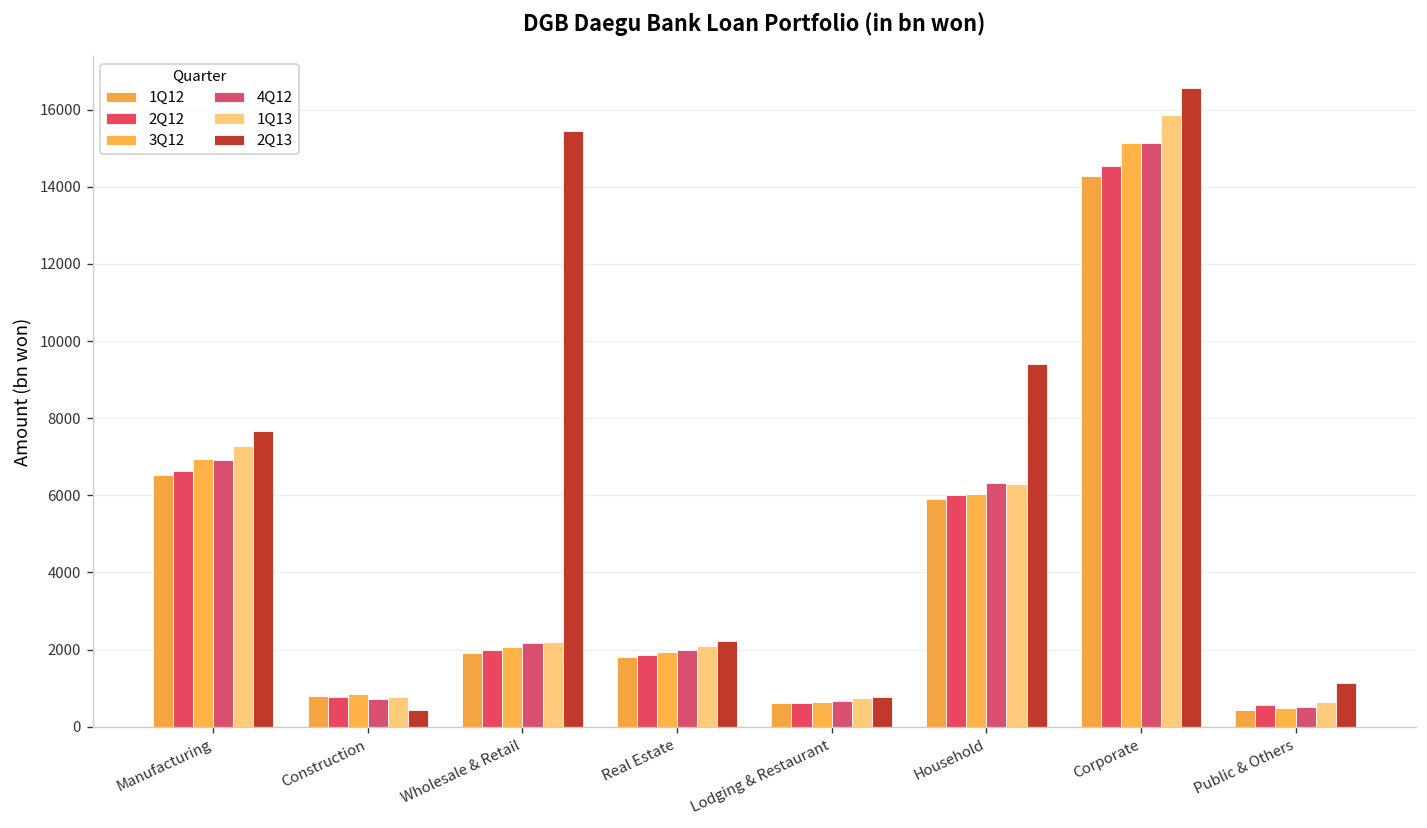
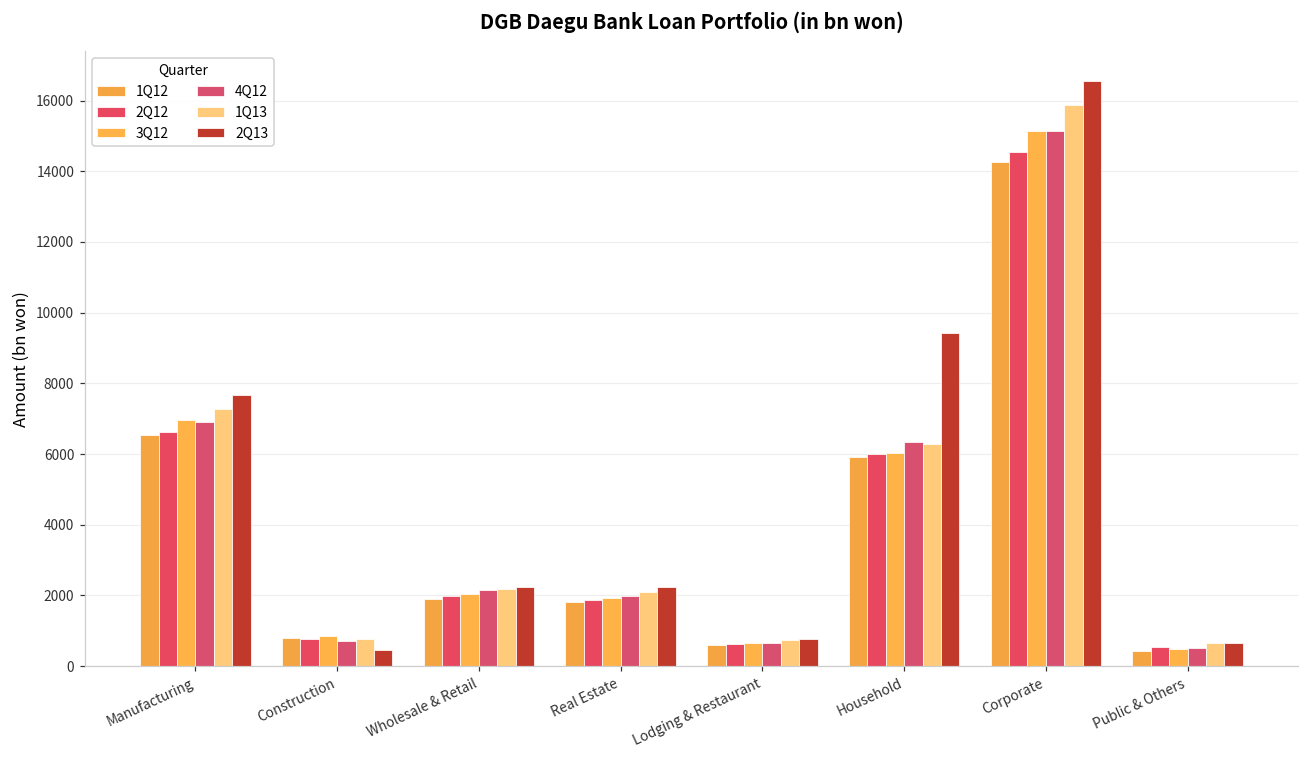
  {
    "2Q13": {
      "Manufacturing": 7700,
      "Construction": 400,
-     "Wholesale & Retail": 15400,
+     "Wholesale & Retail": 2200,
      "Real Estate": 2200,
      "Lodging & Restaurant": 800,
      "Household": 9400,
      "Corporate": 16600,
-     "Public & Others": 1100
+     "Public & Others": 600
    }
  }
